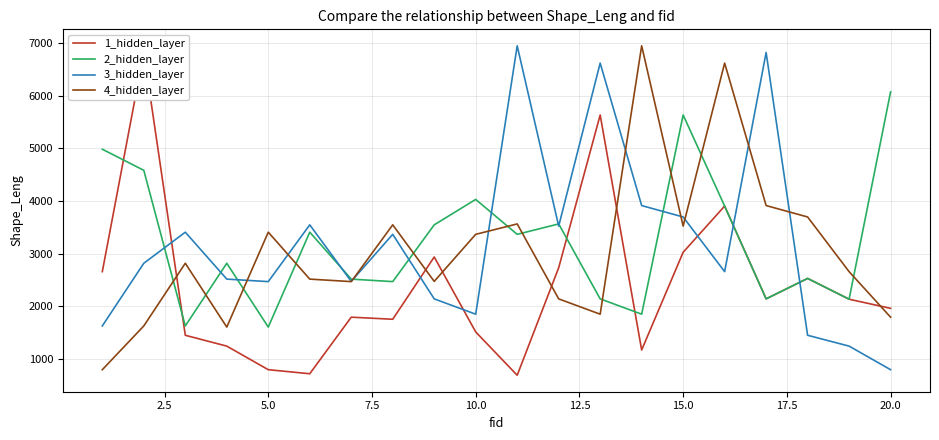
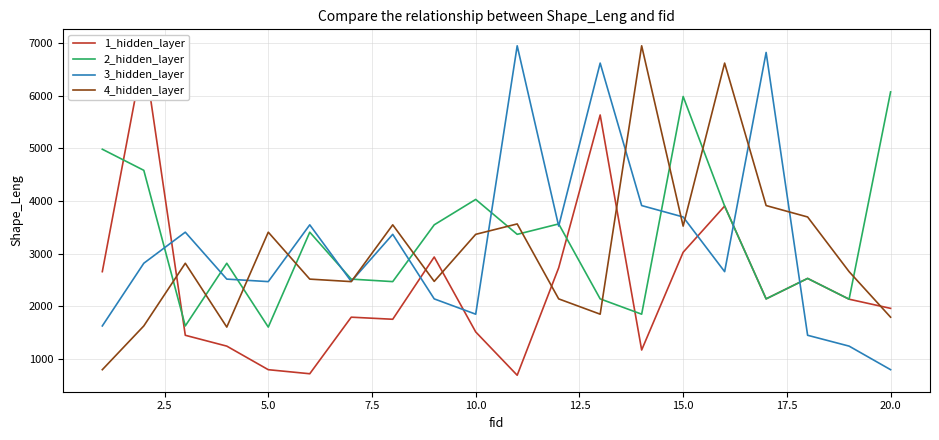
  {
    "2_hidden_layer": {
      "5.0": 1600,
      "10.0": 4000,
-     "15.0": 5600,
+     "15.0": 6000,
      "20.0": 6100
    },
    "3_hidden_layer": {
      "5.0": 2500,
      "10.0": 1800,
      "15.0": 3700,
      "20.0": 800
    }
  }
